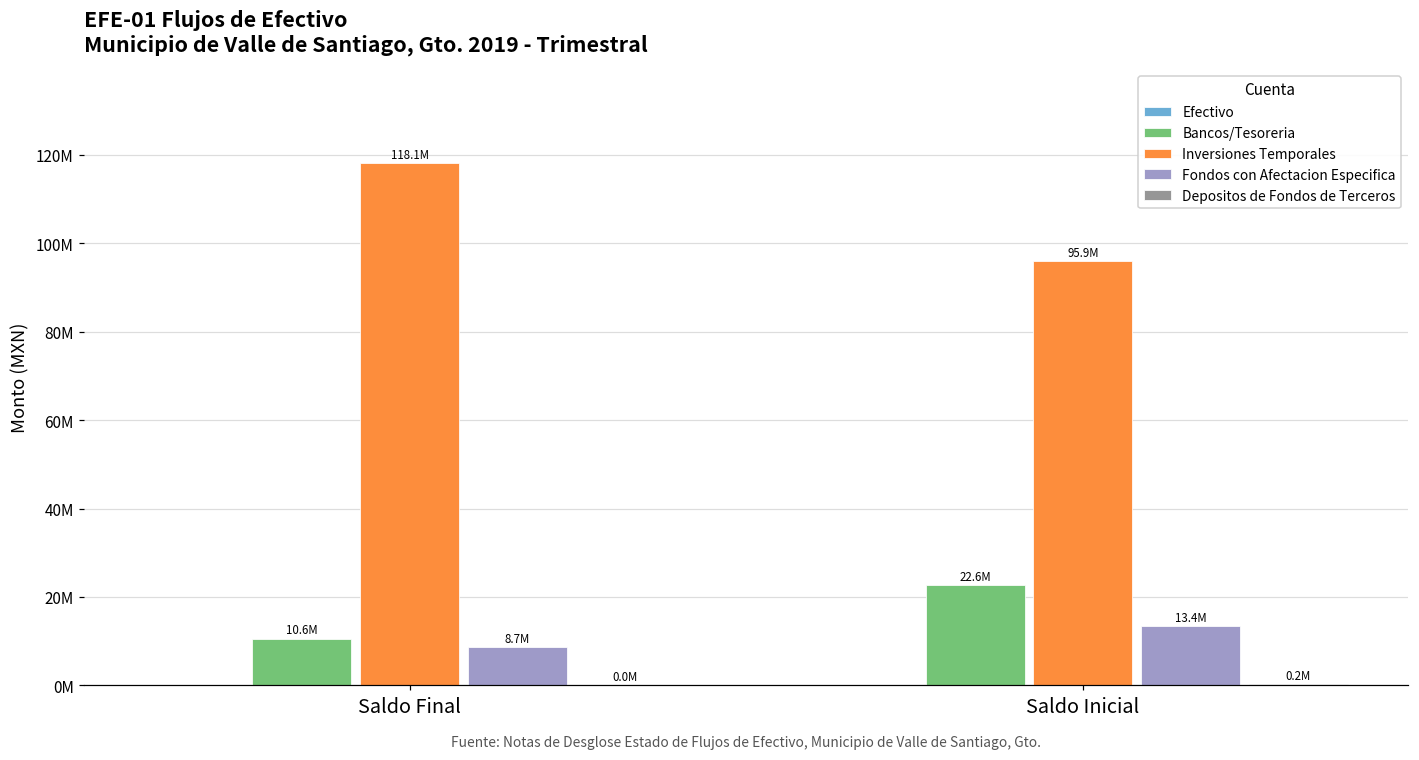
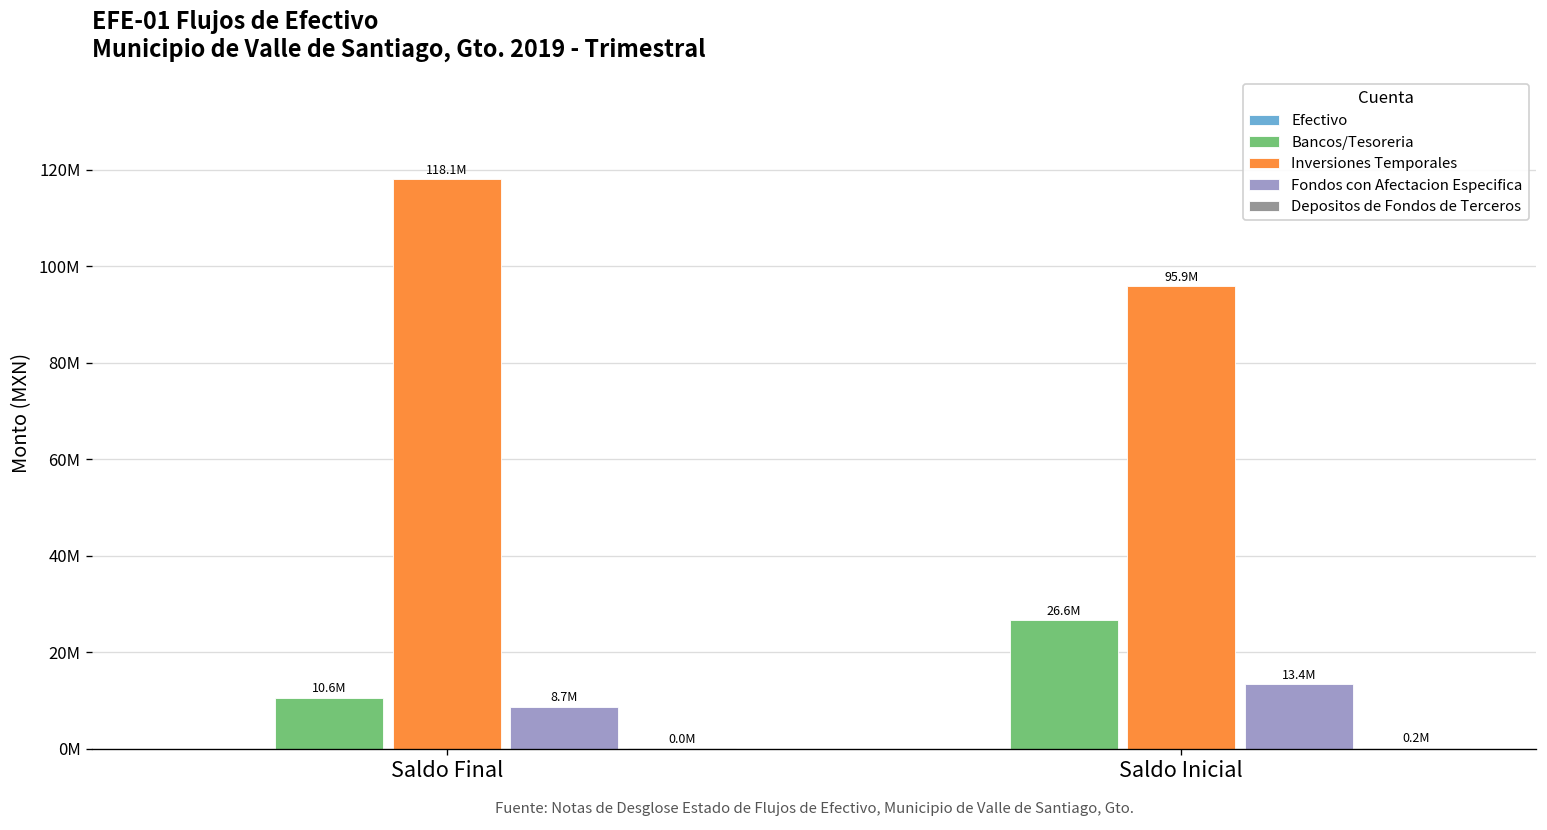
  {
    "Bancos/Tesoreria": {
      "Saldo Final": "10.6M",
-     "Saldo Inicial": "22.6M"
+     "Saldo Inicial": "26.6M"
    },
    "Inversiones Temporales": {
      "Saldo Final": "118.1M",
      "Saldo Inicial": "95.9M"
    }
  }
